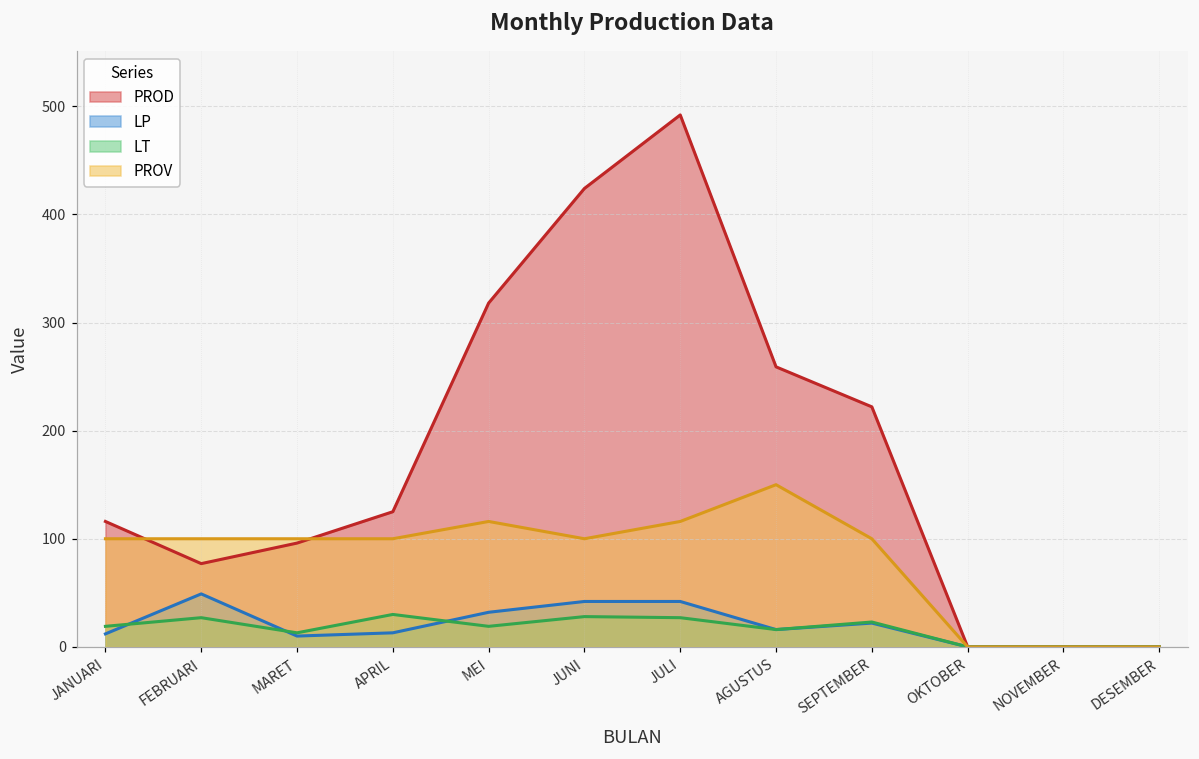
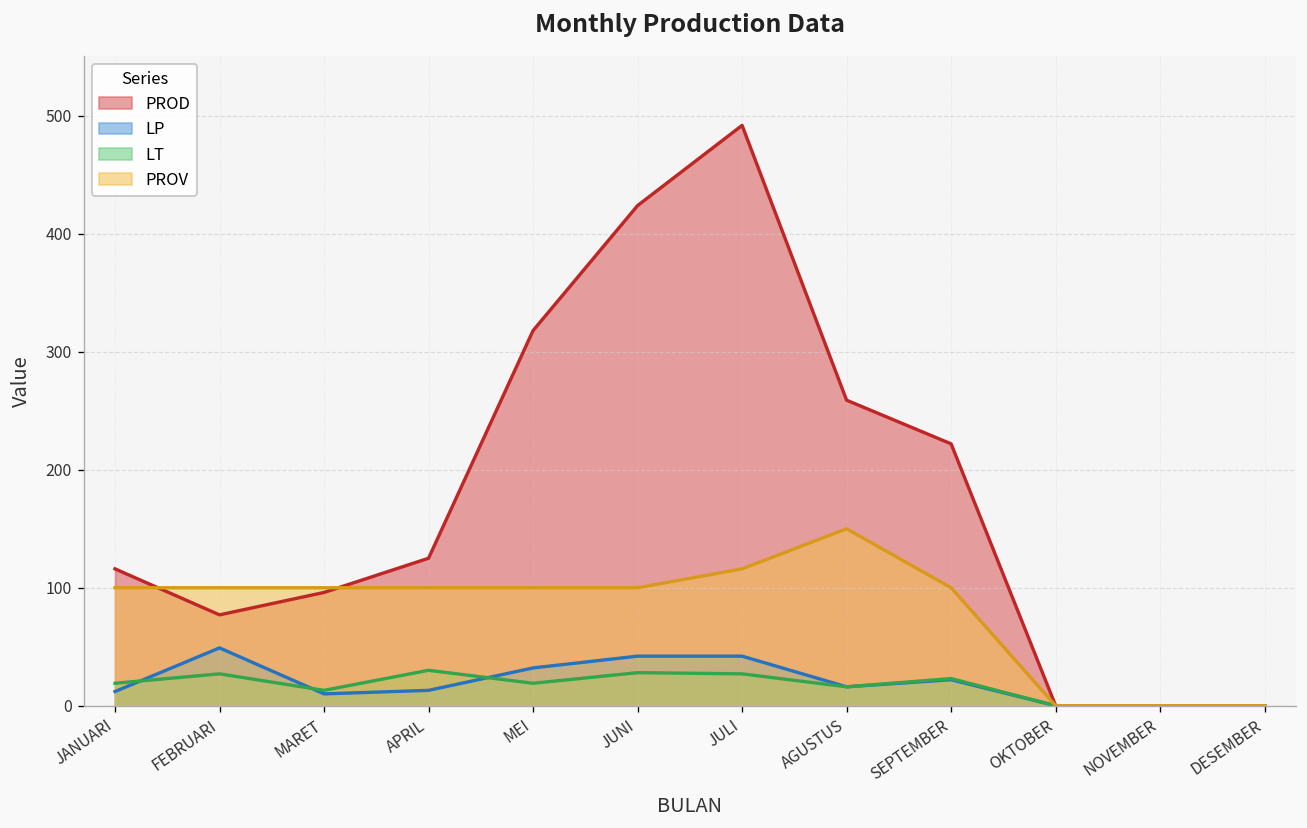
  {
    "PROD": {
      "JANUARI": 120,
      "FEBRUARI": 80,
      "MARET": 100,
      "APRIL": 130,
      "MEI": 320,
      "JUNI": 420,
      "JULI": 490,
      "AGUSTUS": 260,
      "SEPTEMBER": 220
    },
    "LP": {
      "JANUARI": 10,
      "FEBRUARI": 50,
      "MARET": 10,
      "APRIL": 10,
      "MEI": 30,
      "JUNI": 40,
      "JULI": 40
    },
    "LT": {
      "JANUARI": 20,
      "FEBRUARI": 30,
      "MARET": 10,
      "APRIL": 30,
      "MEI": 20,
      "JUNI": 30,
      "JULI": 30
    },
    "PROV": {
      "JANUARI": 100,
      "FEBRUARI": 100,
      "MARET": 100,
      "APRIL": 100,
-     "MEI": 120,
+     "MEI": 100,
      "JUNI": 100,
      "JULI": 120,
      "AGUSTUS": 150,
      "SEPTEMBER": 100
    }
  }
